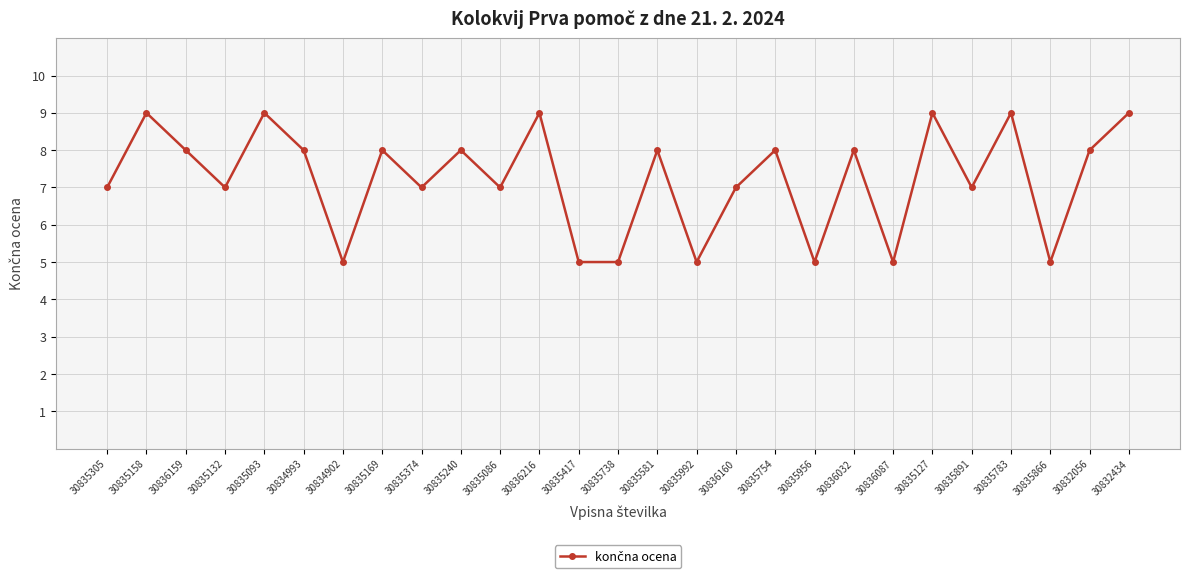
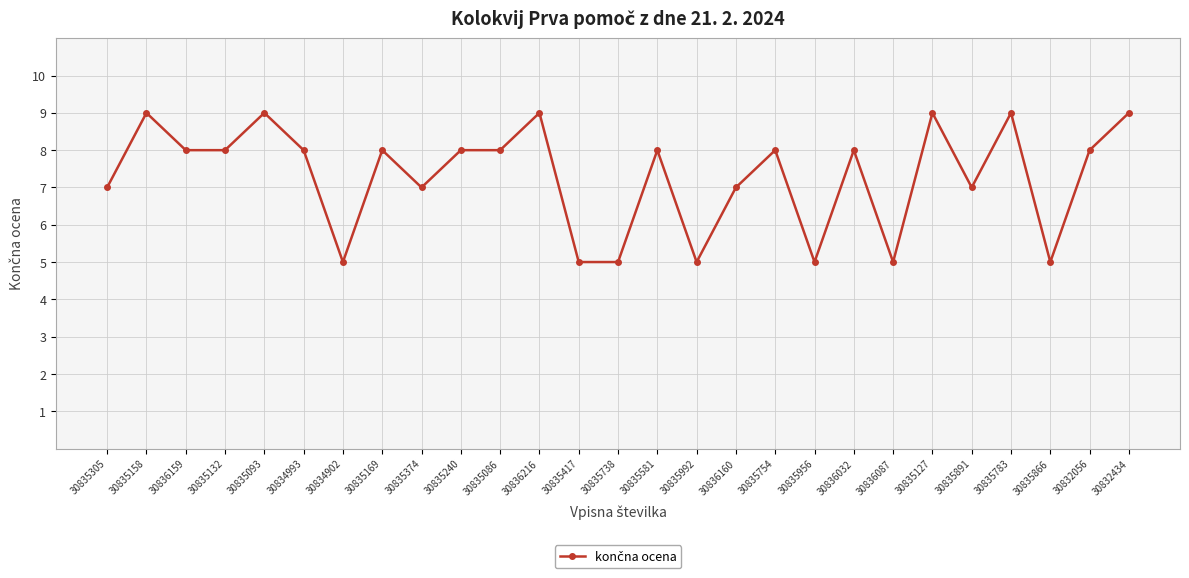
  {
    "30835305": 7,
    "30835158": 9,
    "30836159": 8,
-   "30835132": 7,
+   "30835132": 8,
    "30835093": 9,
    "30834993": 8,
    "30834902": 5,
    "30835169": 8,
    "30835374": 7,
    "30835240": 8,
-   "30835086": 7,
+   "30835086": 8,
    "30836216": 9,
    "30835417": 5,
    "30835738": 5,
    "30835581": 8,
    "30835992": 5,
    "30836160": 7,
    "30835754": 8,
    "30835956": 5,
    "30836032": 8,
    "30836087": 5,
    "30835127": 9,
    "30835891": 7,
    "30835783": 9,
    "30835866": 5,
    "30832056": 8,
    "30832434": 9
  }
